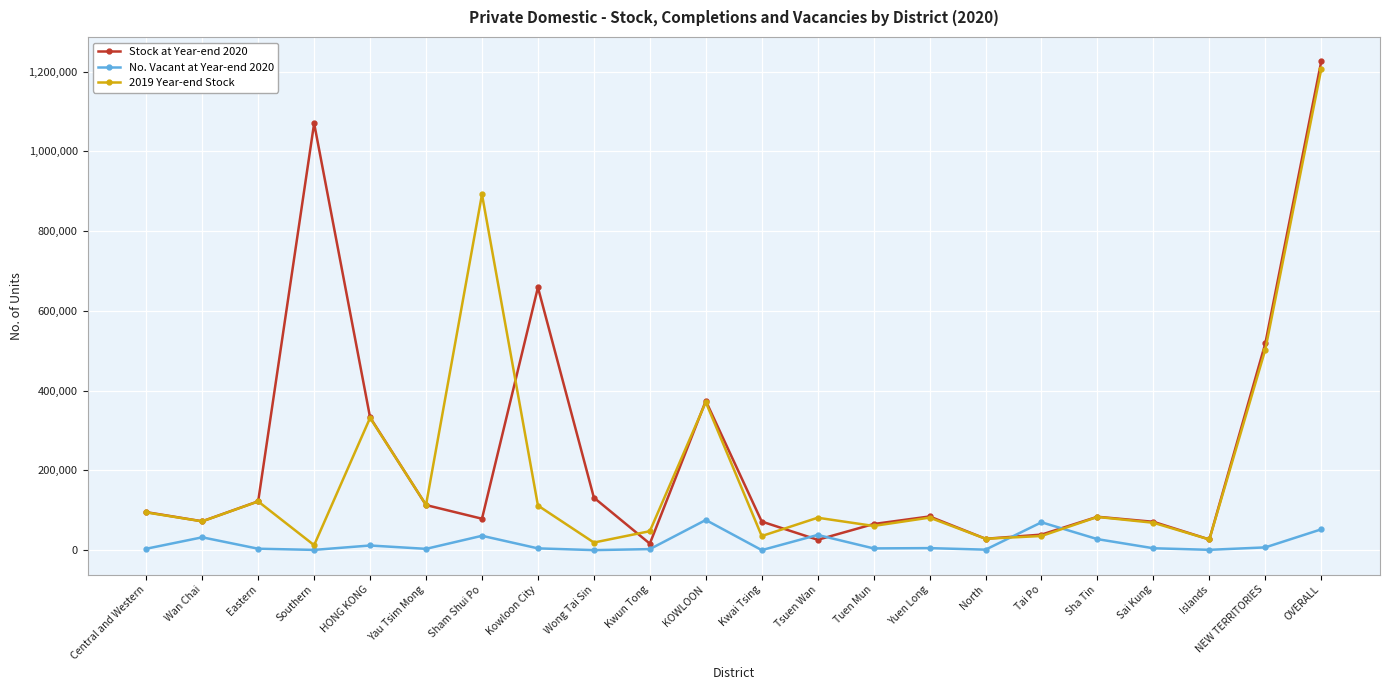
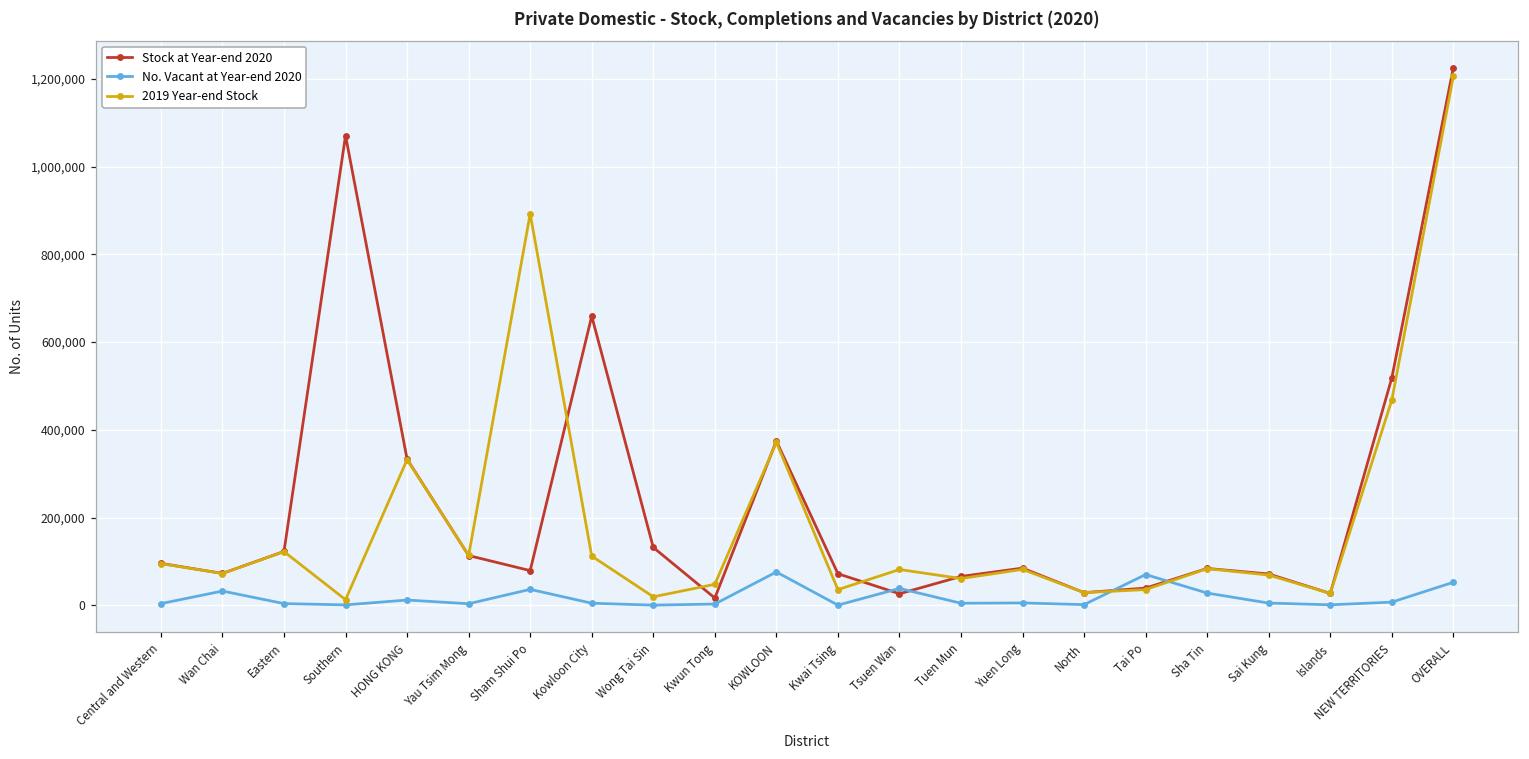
  {
    "Stock at Year-end 2020": {
      "Southern": "1,070,000",
      "Sham Shui Po": "80,000",
      "Kowloon City": "660,000",
      "Wong Tai Sin": "130,000",
      "Kwun Tong": "20,000",
      "Kwai Tsing": "70,000",
      "Tsuen Wan": "30,000",
      "NEW TERRITORIES": "520,000",
      "OVERALL": "1,230,000"
    },
    "No. Vacant at Year-end 2020": {
      "Central and Western": "0",
      "Wan Chai": "30,000",
      "Eastern": "0",
      "Southern": "0",
      "HONG KONG": "10,000",
      "Yau Tsim Mong": "0",
      "Sham Shui Po": "40,000",
      "Kowloon City": "0",
      "Wong Tai Sin": "0",
      "Kwun Tong": "0",
      "KOWLOON": "80,000",
      "Kwai Tsing": "0",
      "Tsuen Wan": "40,000",
      "Tuen Mun": "0",
      "Yuen Long": "10,000",
      "North": "0",
      "Tai Po": "70,000",
      "Sha Tin": "30,000",
      "Sai Kung": "0",
      "Islands": "0",
      "NEW TERRITORIES": "10,000",
      "OVERALL": "50,000"
    },
    "2019 Year-end Stock": {
      "Southern": "10,000",
      "Sham Shui Po": "890,000",
      "Kowloon City": "110,000",
      "Wong Tai Sin": "20,000",
      "Kwun Tong": "50,000",
      "Kwai Tsing": "40,000",
      "Tsuen Wan": "80,000",
-     "NEW TERRITORIES": "500,000",
+     "NEW TERRITORIES": "470,000",
      "OVERALL": "1,210,000"
    }
  }
